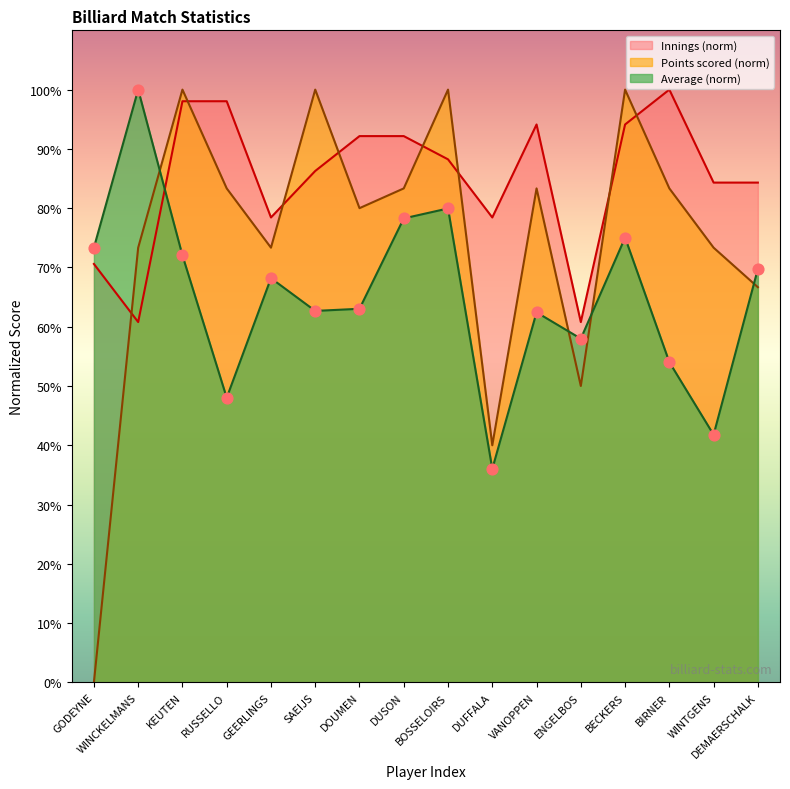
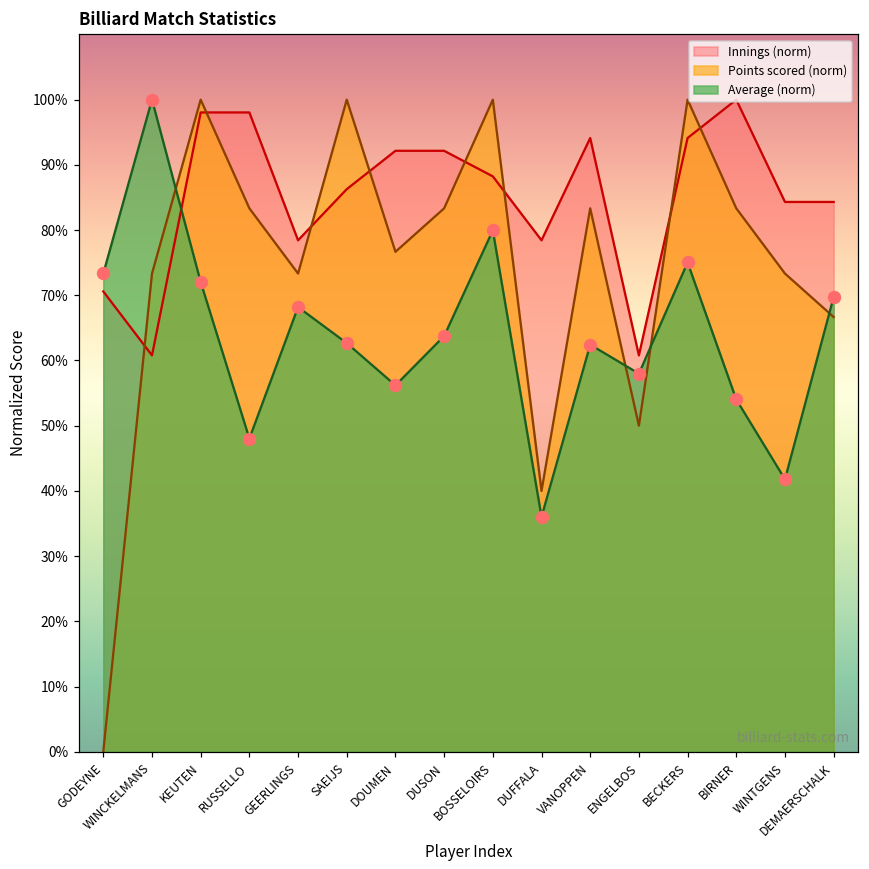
  {
    "Innings (norm)": {
      "GODEYNE": "71%",
      "WINCKELMANS": "61%",
      "KEUTEN": "98%",
      "RUSSELLO": "98%",
      "GEERLINGS": "78%",
      "SAEIJS": "86%",
      "DOUMEN": "92%",
      "DUSON": "92%",
      "BOSSELOIRS": "88%",
      "DUFFALA": "78%",
      "VANOPPEN": "94%",
      "ENGELBOS": "61%",
      "BECKERS": "94%",
      "BIRNER": "100%",
      "WINTGENS": "84%",
      "DEMAERSCHALK": "84%"
    },
    "Points scored (norm)": {
      "GODEYNE": "0%",
      "WINCKELMANS": "73%",
      "KEUTEN": "100%",
      "RUSSELLO": "83%",
      "GEERLINGS": "73%",
      "SAEIJS": "100%",
-     "DOUMEN": "80%",
+     "DOUMEN": "77%",
      "DUSON": "83%",
      "BOSSELOIRS": "100%",
      "DUFFALA": "40%",
      "VANOPPEN": "83%",
      "ENGELBOS": "50%",
      "BECKERS": "100%",
      "BIRNER": "83%",
      "WINTGENS": "73%",
      "DEMAERSCHALK": "67%"
    },
    "Average (norm)": {
      "GODEYNE": "73%",
      "WINCKELMANS": "100%",
      "KEUTEN": "72%",
      "RUSSELLO": "48%",
      "GEERLINGS": "68%",
      "SAEIJS": "63%",
-     "DOUMEN": "63%",
-     "DUSON": "78%",
+     "DOUMEN": "56%",
+     "DUSON": "64%",
      "BOSSELOIRS": "80%",
      "DUFFALA": "36%",
      "VANOPPEN": "62%",
      "ENGELBOS": "58%",
      "BECKERS": "75%",
      "BIRNER": "54%",
      "WINTGENS": "42%",
      "DEMAERSCHALK": "70%"
    }
  }
